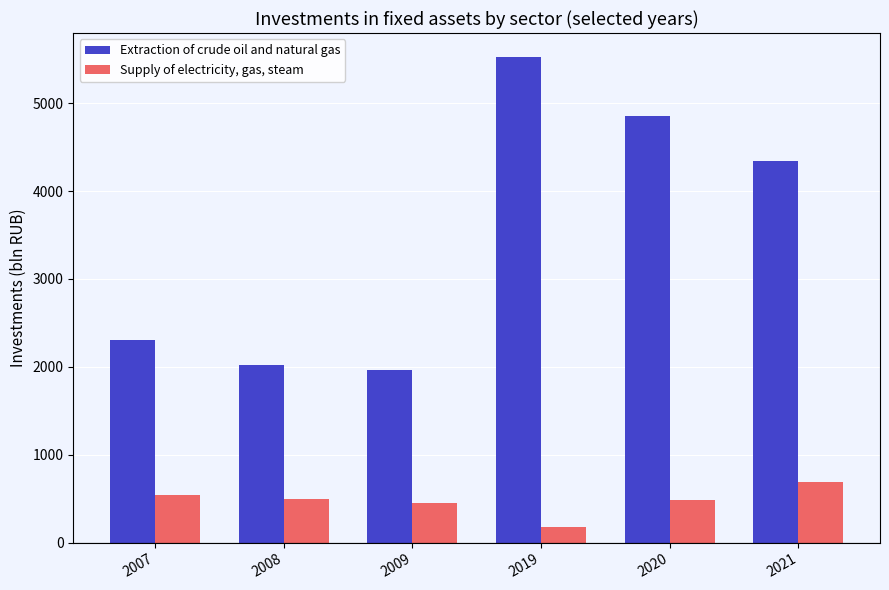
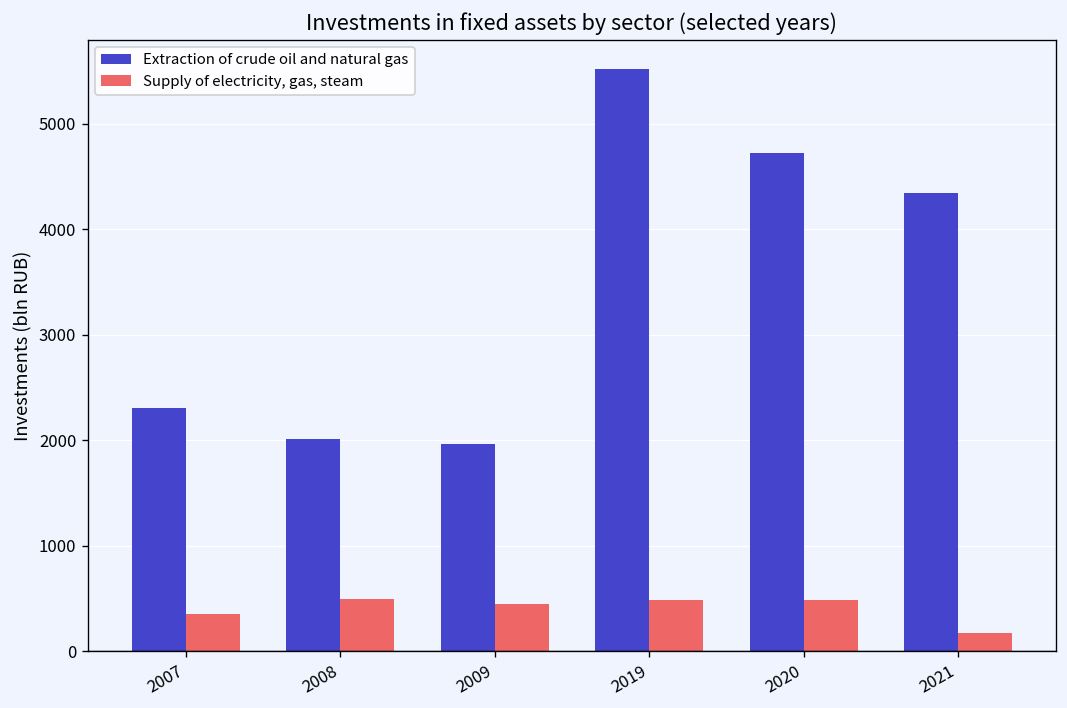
  {
    "Extraction of crude oil and natural gas": {
      "2007": 2300,
      "2008": 2000,
      "2009": 2000,
      "2019": 5500,
-     "2020": 4900,
+     "2020": 4700,
      "2021": 4300
    },
    "Supply of electricity, gas, steam": {
-     "2007": 500,
+     "2007": 400,
      "2008": 500,
      "2009": 500,
-     "2019": 200,
+     "2019": 500,
      "2020": 500,
-     "2021": 700
+     "2021": 200
    }
  }
